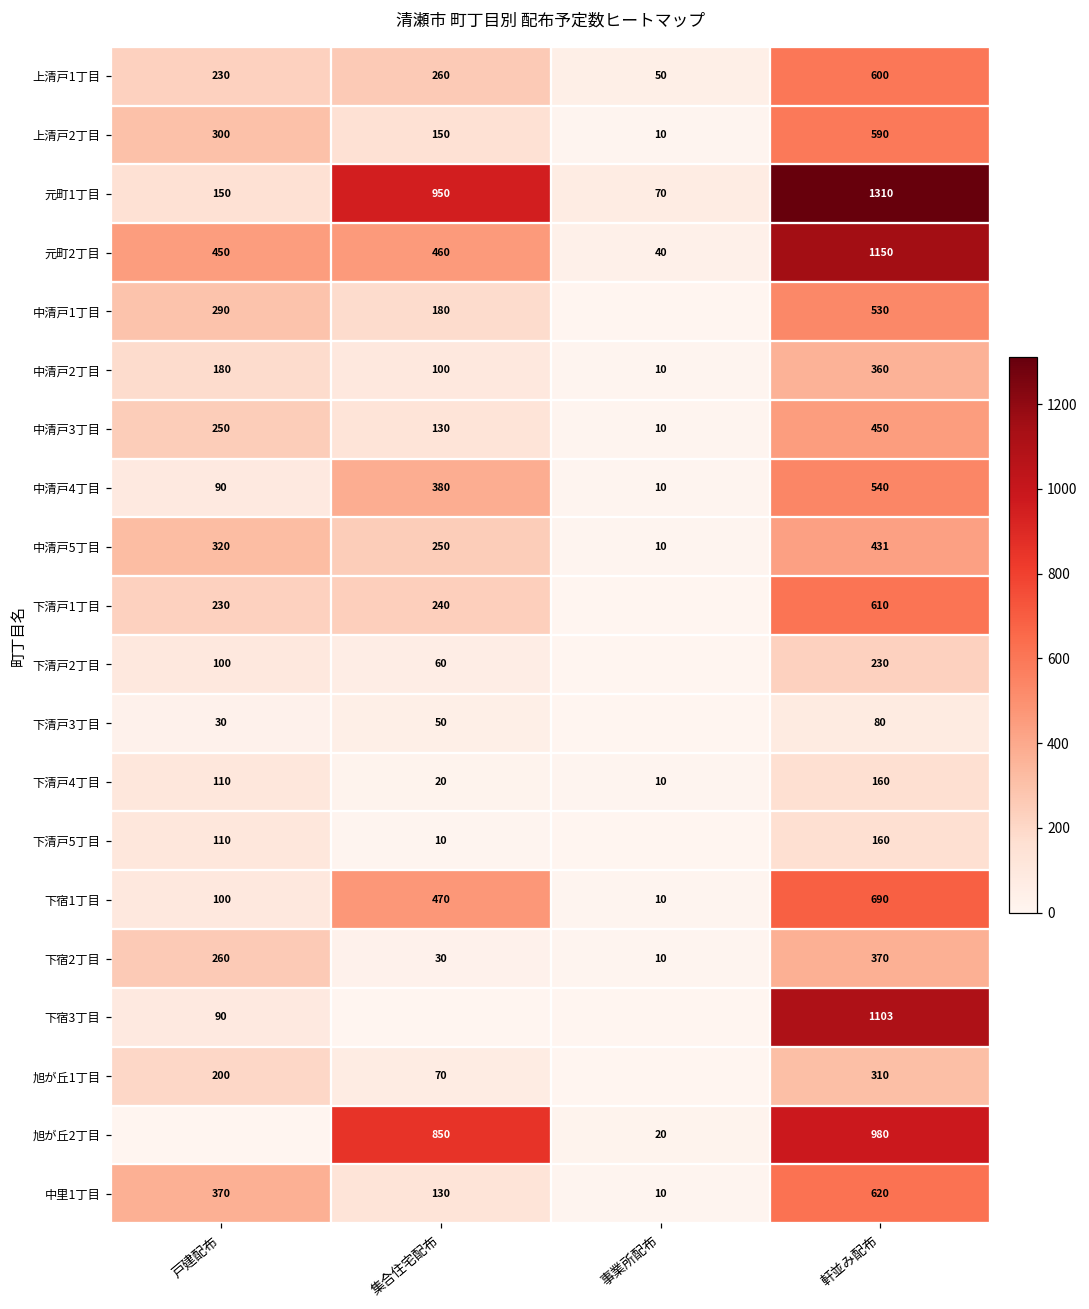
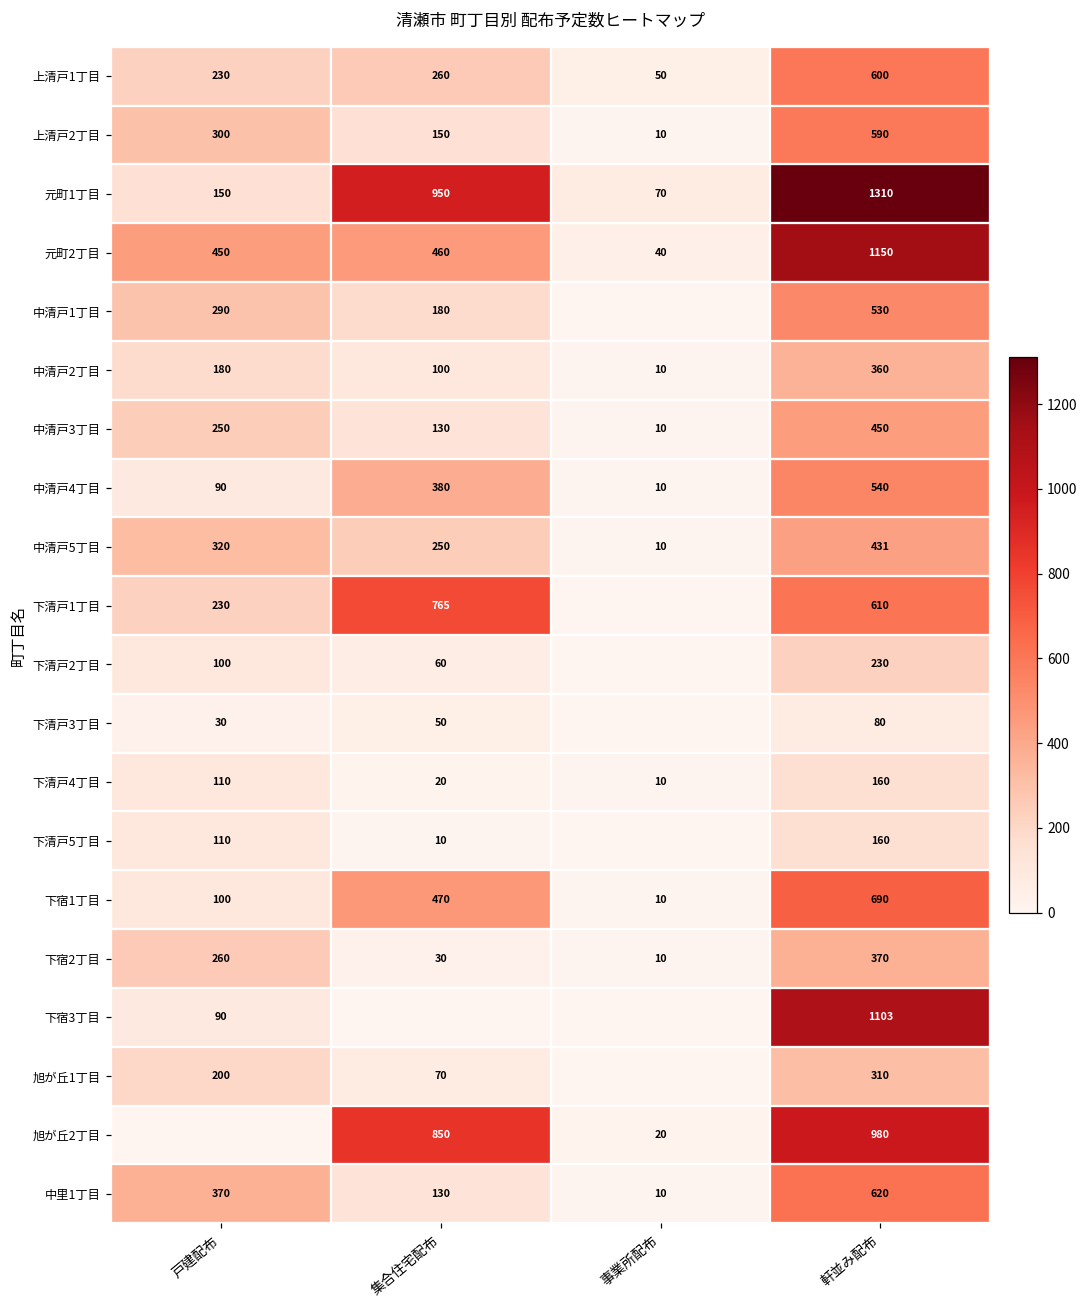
  {
    "上清戸1丁目": {
      "戸建配布": 230,
      "集合住宅配布": 260,
      "事業所配布": 50,
      "軒並み配布": 600
    },
    "上清戸2丁目": {
      "戸建配布": 300,
      "集合住宅配布": 150,
      "事業所配布": 10,
      "軒並み配布": 590
    },
    "元町1丁目": {
      "戸建配布": 150,
      "集合住宅配布": 950,
      "事業所配布": 70,
      "軒並み配布": 1310
    },
    "元町2丁目": {
      "戸建配布": 450,
      "集合住宅配布": 460,
      "事業所配布": 40,
      "軒並み配布": 1150
    },
    "中清戸1丁目": {
      "戸建配布": 290,
      "集合住宅配布": 180,
      "軒並み配布": 530
    },
    "中清戸2丁目": {
      "戸建配布": 180,
      "集合住宅配布": 100,
      "事業所配布": 10,
      "軒並み配布": 360
    },
    "中清戸3丁目": {
      "戸建配布": 250,
      "集合住宅配布": 130,
      "事業所配布": 10,
      "軒並み配布": 450
    },
    "中清戸4丁目": {
      "戸建配布": 90,
      "集合住宅配布": 380,
      "事業所配布": 10,
      "軒並み配布": 540
    },
    "中清戸5丁目": {
      "戸建配布": 320,
      "集合住宅配布": 250,
      "事業所配布": 10,
      "軒並み配布": 431
    },
    "下清戸1丁目": {
      "戸建配布": 230,
-     "集合住宅配布": 240,
+     "集合住宅配布": 765,
      "軒並み配布": 610
    },
    "下清戸2丁目": {
      "戸建配布": 100,
      "集合住宅配布": 60,
      "軒並み配布": 230
    },
    "下清戸3丁目": {
      "戸建配布": 30,
      "集合住宅配布": 50,
      "軒並み配布": 80
    },
    "下清戸4丁目": {
      "戸建配布": 110,
      "集合住宅配布": 20,
      "事業所配布": 10,
      "軒並み配布": 160
    },
    "下清戸5丁目": {
      "戸建配布": 110,
      "集合住宅配布": 10,
      "軒並み配布": 160
    },
    "下宿1丁目": {
      "戸建配布": 100,
      "集合住宅配布": 470,
      "事業所配布": 10,
      "軒並み配布": 690
    },
    "下宿2丁目": {
      "戸建配布": 260,
      "集合住宅配布": 30,
      "事業所配布": 10,
      "軒並み配布": 370
    },
    "下宿3丁目": {
      "戸建配布": 90,
      "軒並み配布": 1103
    },
    "旭が丘1丁目": {
      "戸建配布": 200,
      "集合住宅配布": 70,
      "軒並み配布": 310
    },
    "旭が丘2丁目": {
      "集合住宅配布": 850,
      "事業所配布": 20,
      "軒並み配布": 980
    },
    "中里1丁目": {
      "戸建配布": 370,
      "集合住宅配布": 130,
      "事業所配布": 10,
      "軒並み配布": 620
    }
  }
